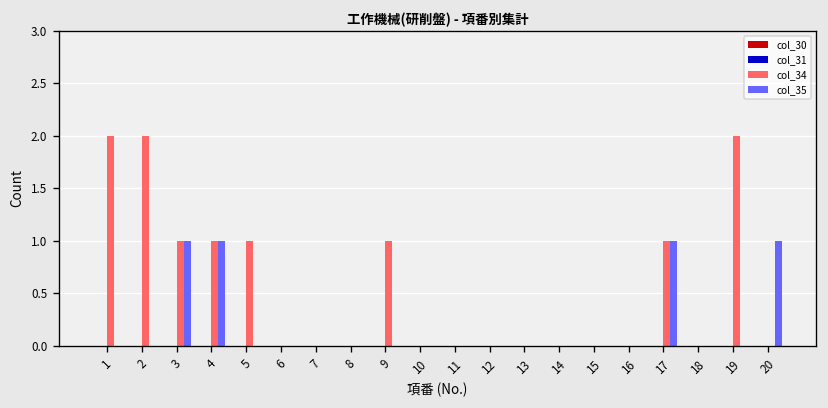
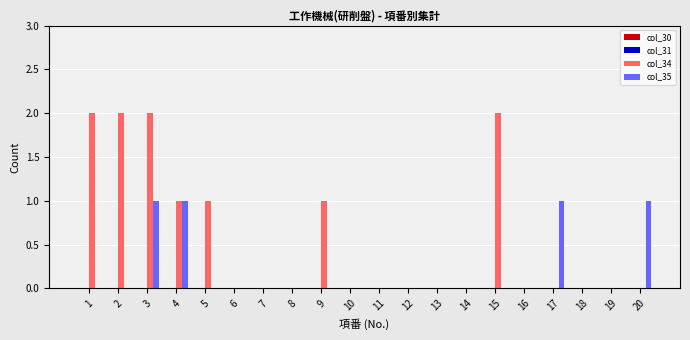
  {
    "col_30": {
      "1": 0,
      "2": 0,
      "3": 0,
      "4": 0,
      "5": 0,
      "6": 0,
      "7": 0,
      "8": 0,
      "9": 0,
      "10": 0,
      "11": 0,
      "12": 0,
      "13": 0,
      "14": 0,
      "15": 0,
      "16": 0,
      "17": 0,
      "18": 0,
      "19": 0,
      "20": 0
    },
    "col_31": {
      "1": 0,
      "2": 0,
      "3": 0,
      "4": 0,
      "5": 0,
      "6": 0,
      "7": 0,
      "8": 0,
      "9": 0,
      "10": 0,
      "11": 0,
      "12": 0,
      "13": 0,
      "14": 0,
      "15": 0,
      "16": 0,
      "17": 0,
      "18": 0,
      "19": 0,
      "20": 0
    },
    "col_34": {
      "1": 2,
      "2": 2,
-     "3": 1,
+     "3": 2,
      "4": 1,
      "5": 1,
      "6": 0,
      "7": 0,
      "8": 0,
      "9": 1,
      "10": 0,
      "11": 0,
      "12": 0,
      "13": 0,
      "14": 0,
-     "15": 0,
+     "15": 2,
      "16": 0,
-     "17": 1,
+     "17": 0,
      "18": 0,
-     "19": 2,
+     "19": 0,
      "20": 0
    },
    "col_35": {
      "1": 0,
      "2": 0,
      "3": 1,
      "4": 1,
      "5": 0,
      "6": 0,
      "7": 0,
      "8": 0,
      "9": 0,
      "10": 0,
      "11": 0,
      "12": 0,
      "13": 0,
      "14": 0,
      "15": 0,
      "16": 0,
      "17": 1,
      "18": 0,
      "19": 0,
      "20": 1
    }
  }
